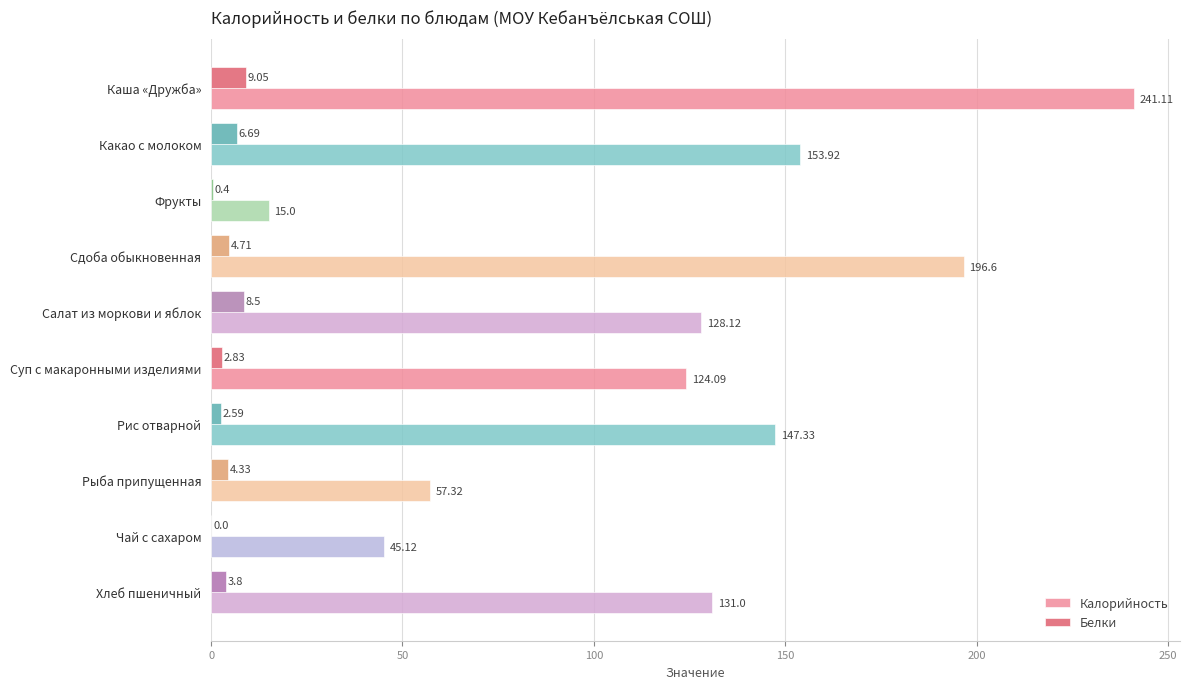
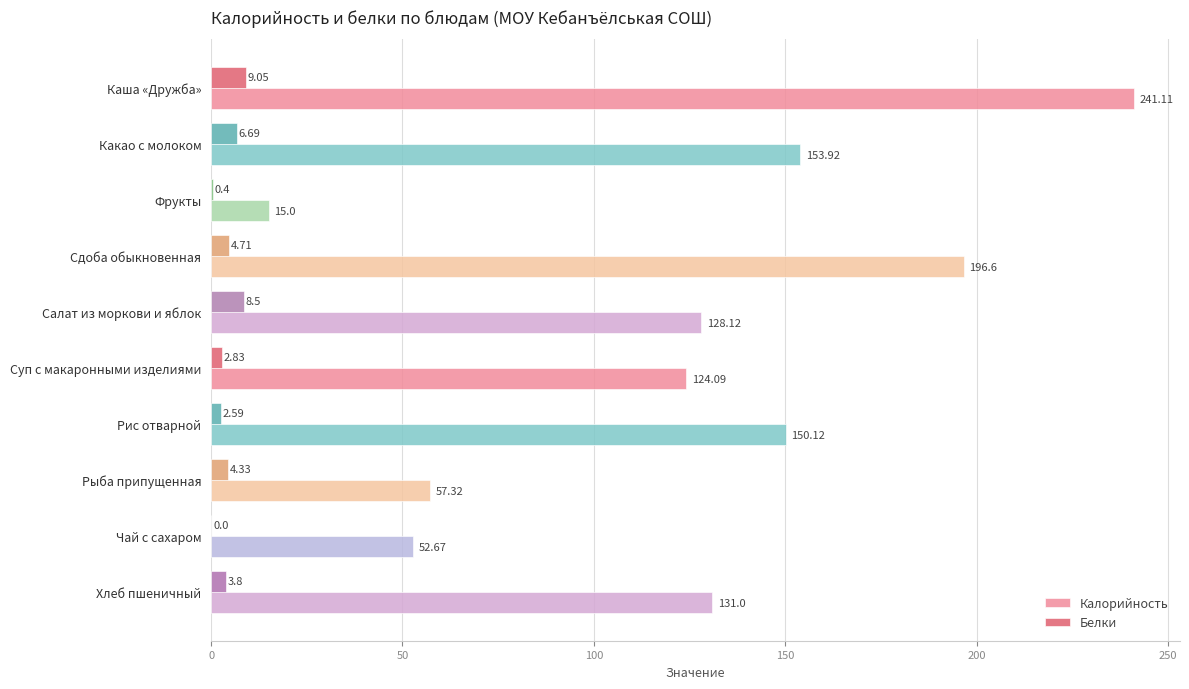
  {
    "Калорийность": {
      "Каша «Дружба»": 241.11,
      "Какао с молоком": 153.92,
      "Фрукты": 15.0,
      "Сдоба обыкновенная": 196.6,
      "Салат из моркови и яблок": 128.12,
      "Суп с макаронными изделиями": 124.09,
-     "Рис отварной": 147.33,
+     "Рис отварной": 150.12,
      "Рыба припущенная": 57.32,
-     "Чай с сахаром": 45.12,
+     "Чай с сахаром": 52.67,
      "Хлеб пшеничный": 131.0
    },
    "Белки": {
      "Каша «Дружба»": 9.05,
      "Какао с молоком": 6.69,
      "Фрукты": 0.4,
      "Сдоба обыкновенная": 4.71,
      "Салат из моркови и яблок": 8.5,
      "Суп с макаронными изделиями": 2.83,
      "Рис отварной": 2.59,
      "Рыба припущенная": 4.33,
      "Чай с сахаром": 0.0,
      "Хлеб пшеничный": 3.8
    }
  }
